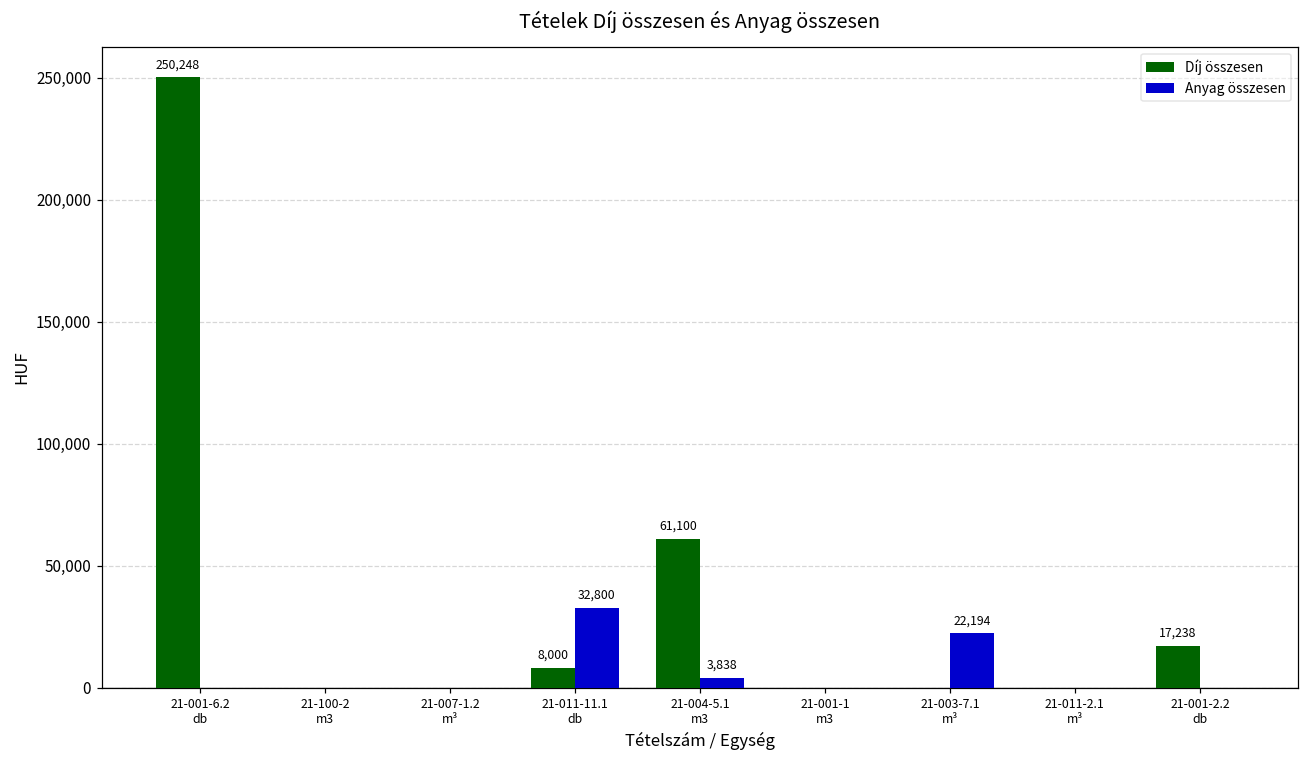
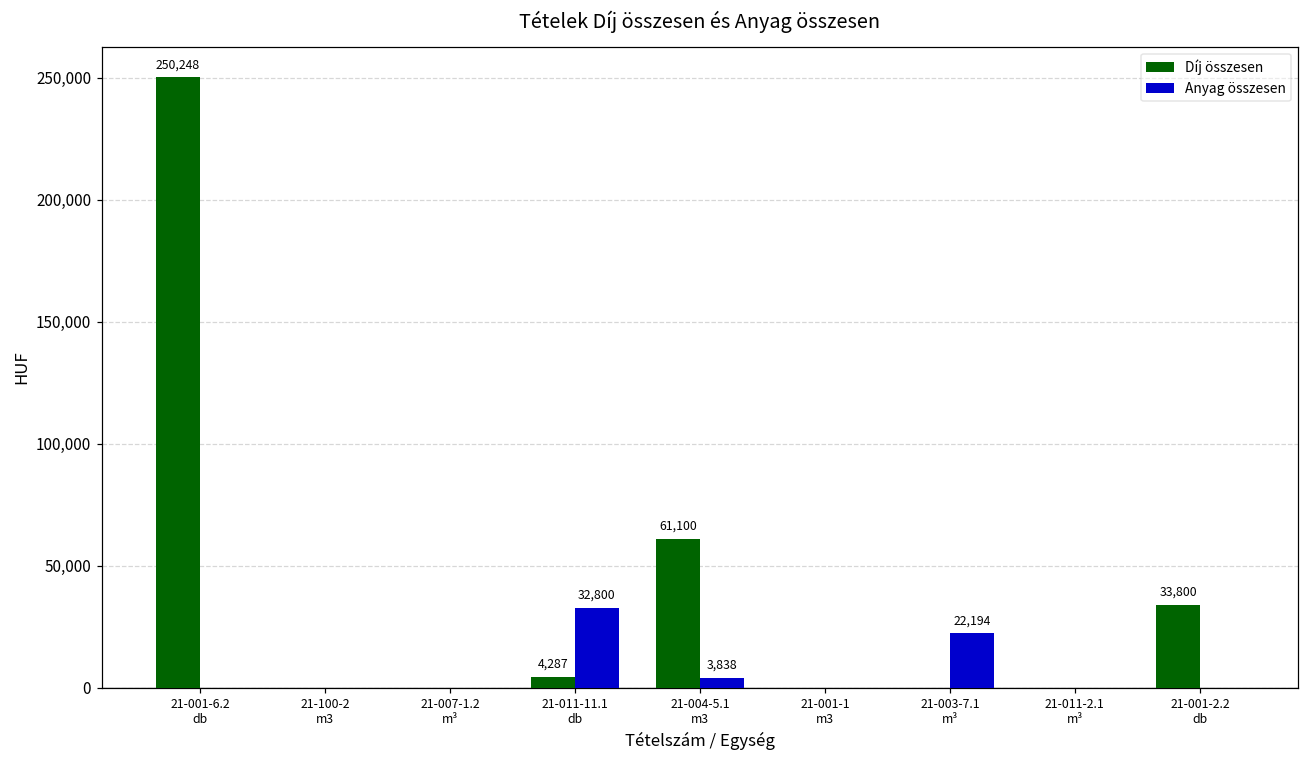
  {
    "Díj összesen": {
      "21-001-6.2 db": "250,248",
-     "21-011-11.1 db": "8,000",
+     "21-011-11.1 db": "4,287",
      "21-004-5.1 m3": "61,100",
-     "21-001-2.2 db": "17,238"
+     "21-001-2.2 db": "33,800"
    },
    "Anyag összesen": {
      "21-011-11.1 db": "32,800",
      "21-004-5.1 m3": "3,838",
      "21-003-7.1 m³": "22,194"
    }
  }
